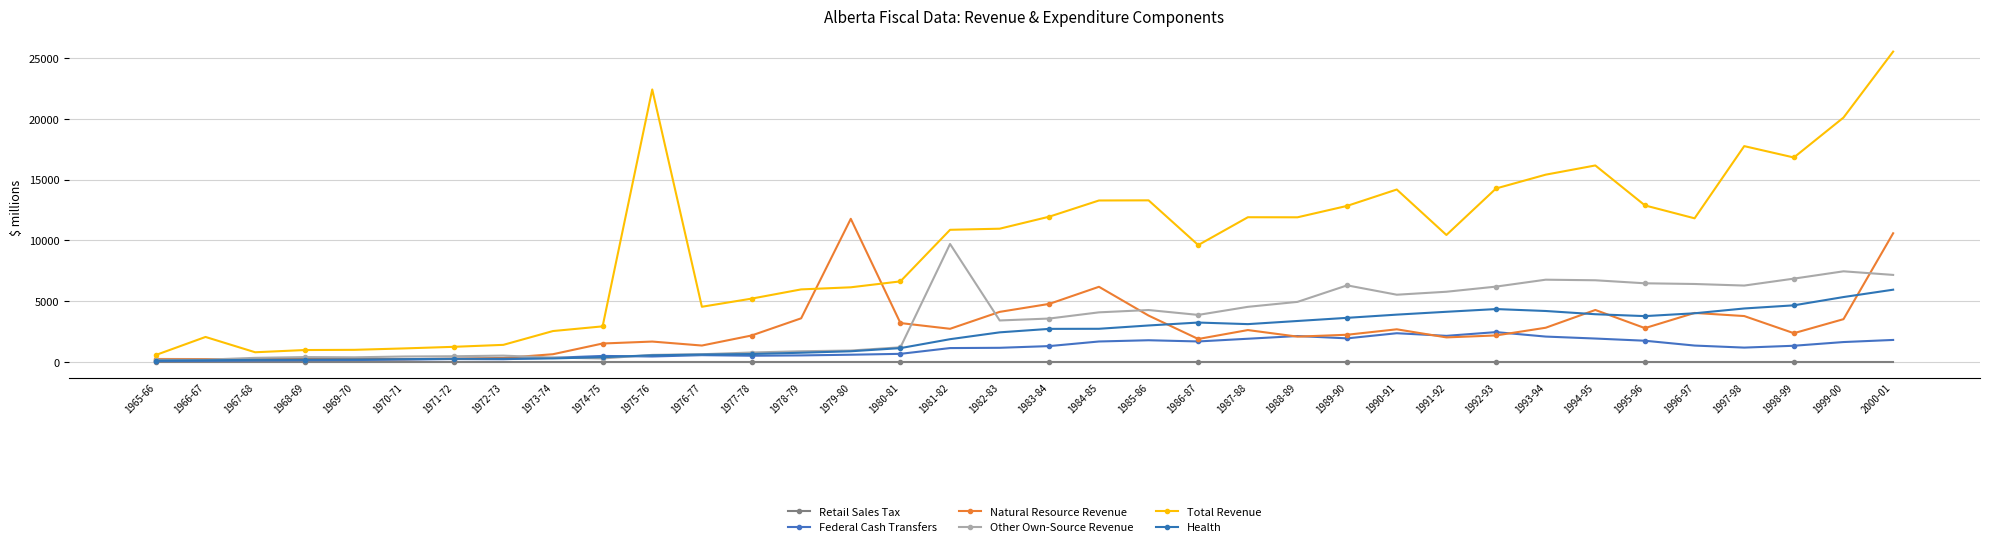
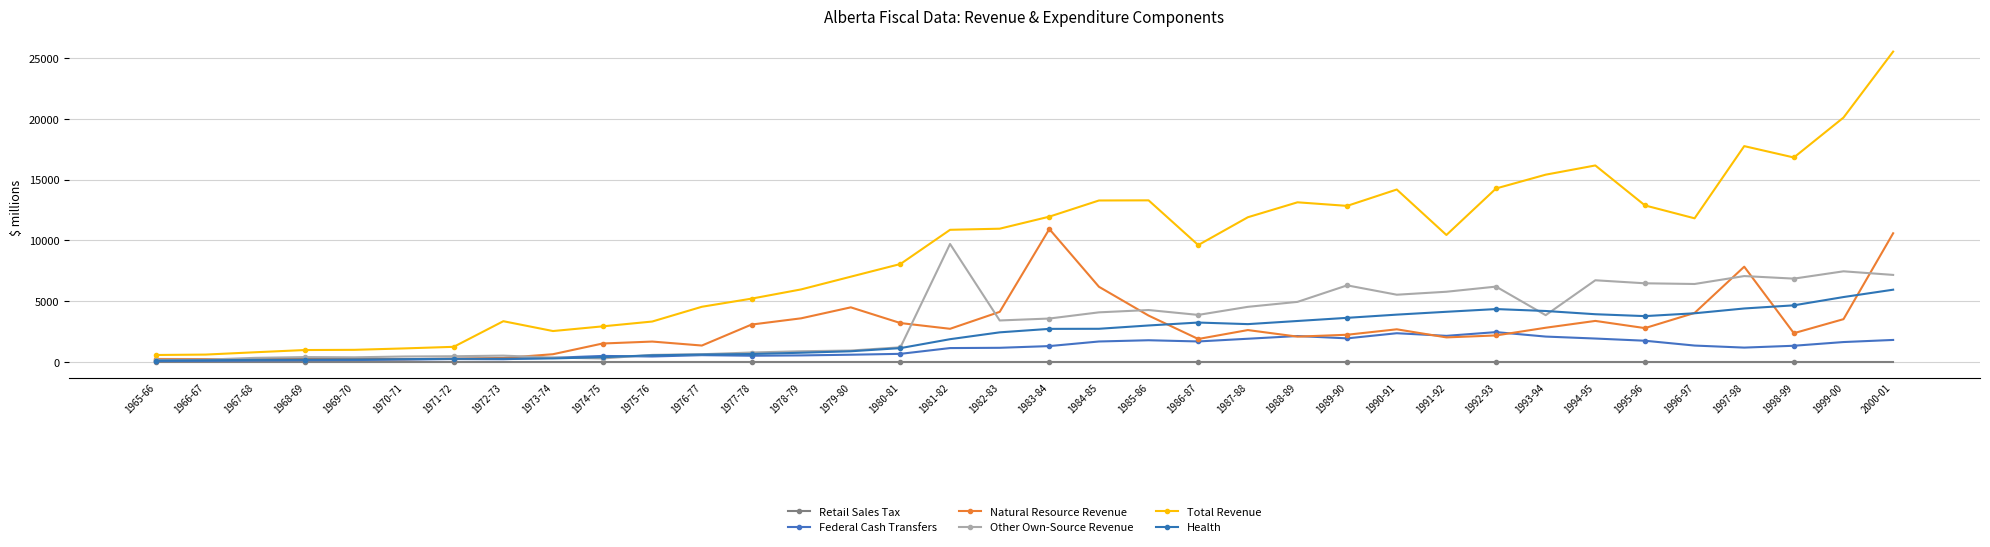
  {
    "Retail Sales Tax": {
      "1971-72": 0,
      "1972-73": 0,
      "1973-74": 0,
      "1974-75": 0,
      "1975-76": 0,
      "1976-77": 0,
      "1977-78": 0,
      "1978-79": 0,
      "1979-80": 0,
      "1980-81": 0,
      "1981-82": 0,
      "1982-83": 0,
      "1983-84": 0,
      "1984-85": 0,
      "1985-86": 0,
      "1986-87": 0,
      "1987-88": 0,
      "1988-89": 0,
      "1989-90": 0,
      "1990-91": 0,
      "1991-92": 0,
      "1992-93": 0,
      "1993-94": 0,
      "1994-95": 0,
      "1995-96": 0,
      "1996-97": 0,
      "1997-98": 0,
      "1998-99": 0,
      "1999-00": 0,
      "2000-01": 0
    },
    "Natural Resource Revenue": {
      "1973-74": 600,
      "1974-75": 1500,
      "1975-76": 1700,
      "1976-77": 1400,
-     "1977-78": 2200,
+     "1977-78": 3100,
      "1978-79": 3600,
-     "1979-80": 11800,
+     "1979-80": 4500,
      "1980-81": 3200,
      "1981-82": 2700,
      "1982-83": 4100,
-     "1983-84": 4800,
+     "1983-84": 10900,
      "1984-85": 6200,
      "1985-86": 3800,
      "1987-88": 2600,
      "1989-90": 2200,
      "1990-91": 2700,
      "1992-93": 2200,
      "1993-94": 2800,
-     "1994-95": 4300,
+     "1994-95": 3400,
      "1995-96": 2800,
-     "1997-98": 3800,
+     "1997-98": 7800,
      "1998-99": 2400,
      "1999-00": 3500,
      "2000-01": 10600
    },
    "Other Own-Source Revenue": {
      "1970-71": 500,
      "1981-82": 9700,
      "1982-83": 3400,
      "1983-84": 3600,
      "1984-85": 4100,
      "1985-86": 4300,
      "1986-87": 3900,
      "1987-88": 4500,
      "1988-89": 4900,
      "1989-90": 6300,
      "1990-91": 5500,
      "1991-92": 5800,
      "1992-93": 6200,
-     "1993-94": 6800,
+     "1993-94": 3900,
      "1994-95": 6700,
      "1995-96": 6500,
      "1996-97": 6400,
-     "1997-98": 6300,
+     "1997-98": 7100,
      "1998-99": 6900,
      "1999-00": 7500,
      "2000-01": 7200
    },
    "Total Revenue": {
      "1965-66": 600,
-     "1966-67": 2100,
+     "1966-67": 600,
      "1967-68": 800,
      "1968-69": 1000,
      "1969-70": 1000,
      "1970-71": 1100,
      "1971-72": 1200,
-     "1972-73": 1400,
+     "1972-73": 3400,
      "1973-74": 2500,
      "1974-75": 2900,
-     "1975-76": 22400,
+     "1975-76": 3300,
      "1976-77": 4500,
      "1977-78": 5200,
      "1978-79": 6000,
-     "1979-80": 6100,
-     "1980-81": 6600,
+     "1979-80": 7000,
+     "1980-81": 8100,
      "1981-82": 10900,
      "1982-83": 11000,
      "1983-84": 12000,
      "1984-85": 13300,
      "1985-86": 13300,
      "1986-87": 9600,
      "1987-88": 11900,
-     "1988-89": 11900,
+     "1988-89": 13100,
      "1989-90": 12800,
      "1990-91": 14200,
      "1991-92": 10400,
      "1992-93": 14300,
      "1993-94": 15400,
      "1994-95": 16200,
      "1995-96": 12900,
      "1996-97": 11800,
      "1997-98": 17800,
      "1998-99": 16800,
      "1999-00": 20100,
      "2000-01": 25500
    }
  }
